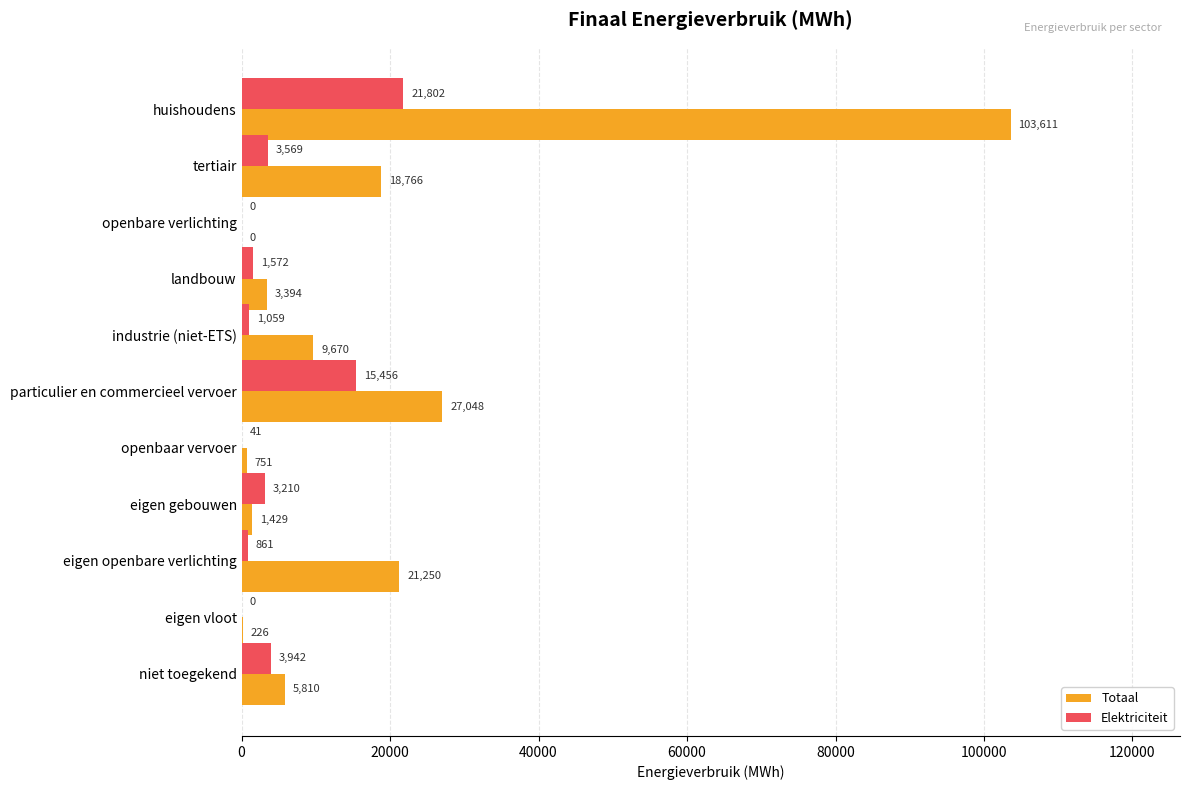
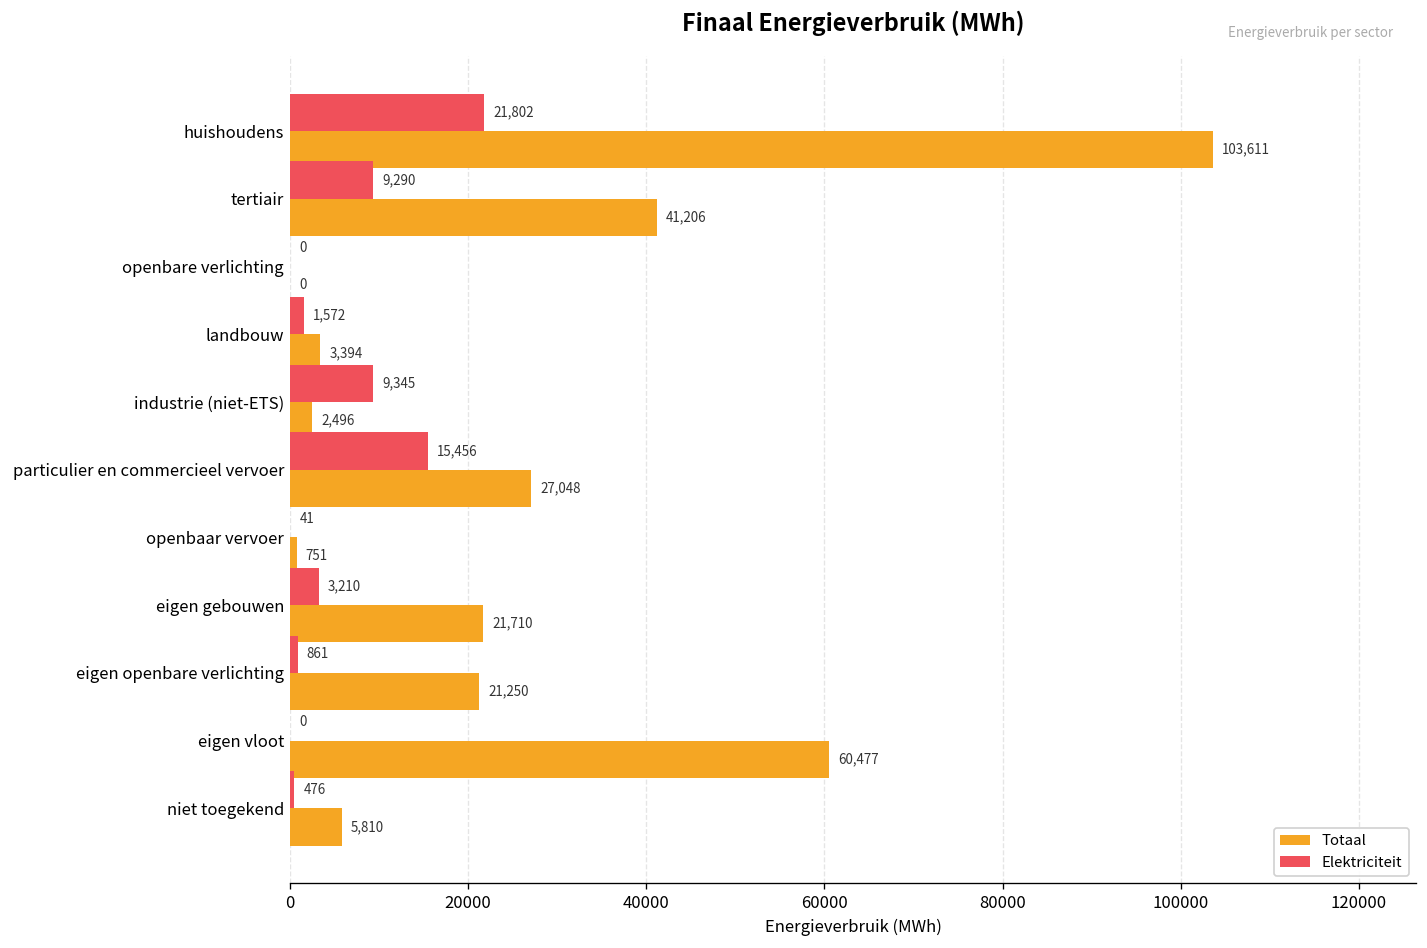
  {
    "Totaal": {
      "huishoudens": "103,611",
-     "tertiair": "18,766",
+     "tertiair": "41,206",
      "openbare verlichting": "0",
      "landbouw": "3,394",
-     "industrie (niet-ETS)": "9,670",
+     "industrie (niet-ETS)": "2,496",
      "particulier en commercieel vervoer": "27,048",
      "openbaar vervoer": "751",
-     "eigen gebouwen": "1,429",
+     "eigen gebouwen": "21,710",
      "eigen openbare verlichting": "21,250",
-     "eigen vloot": "226",
+     "eigen vloot": "60,477",
      "niet toegekend": "5,810"
    },
    "Elektriciteit": {
      "huishoudens": "21,802",
-     "tertiair": "3,569",
+     "tertiair": "9,290",
      "openbare verlichting": "0",
      "landbouw": "1,572",
-     "industrie (niet-ETS)": "1,059",
+     "industrie (niet-ETS)": "9,345",
      "particulier en commercieel vervoer": "15,456",
      "openbaar vervoer": "41",
      "eigen gebouwen": "3,210",
      "eigen openbare verlichting": "861",
      "eigen vloot": "0",
-     "niet toegekend": "3,942"
+     "niet toegekend": "476"
    }
  }
